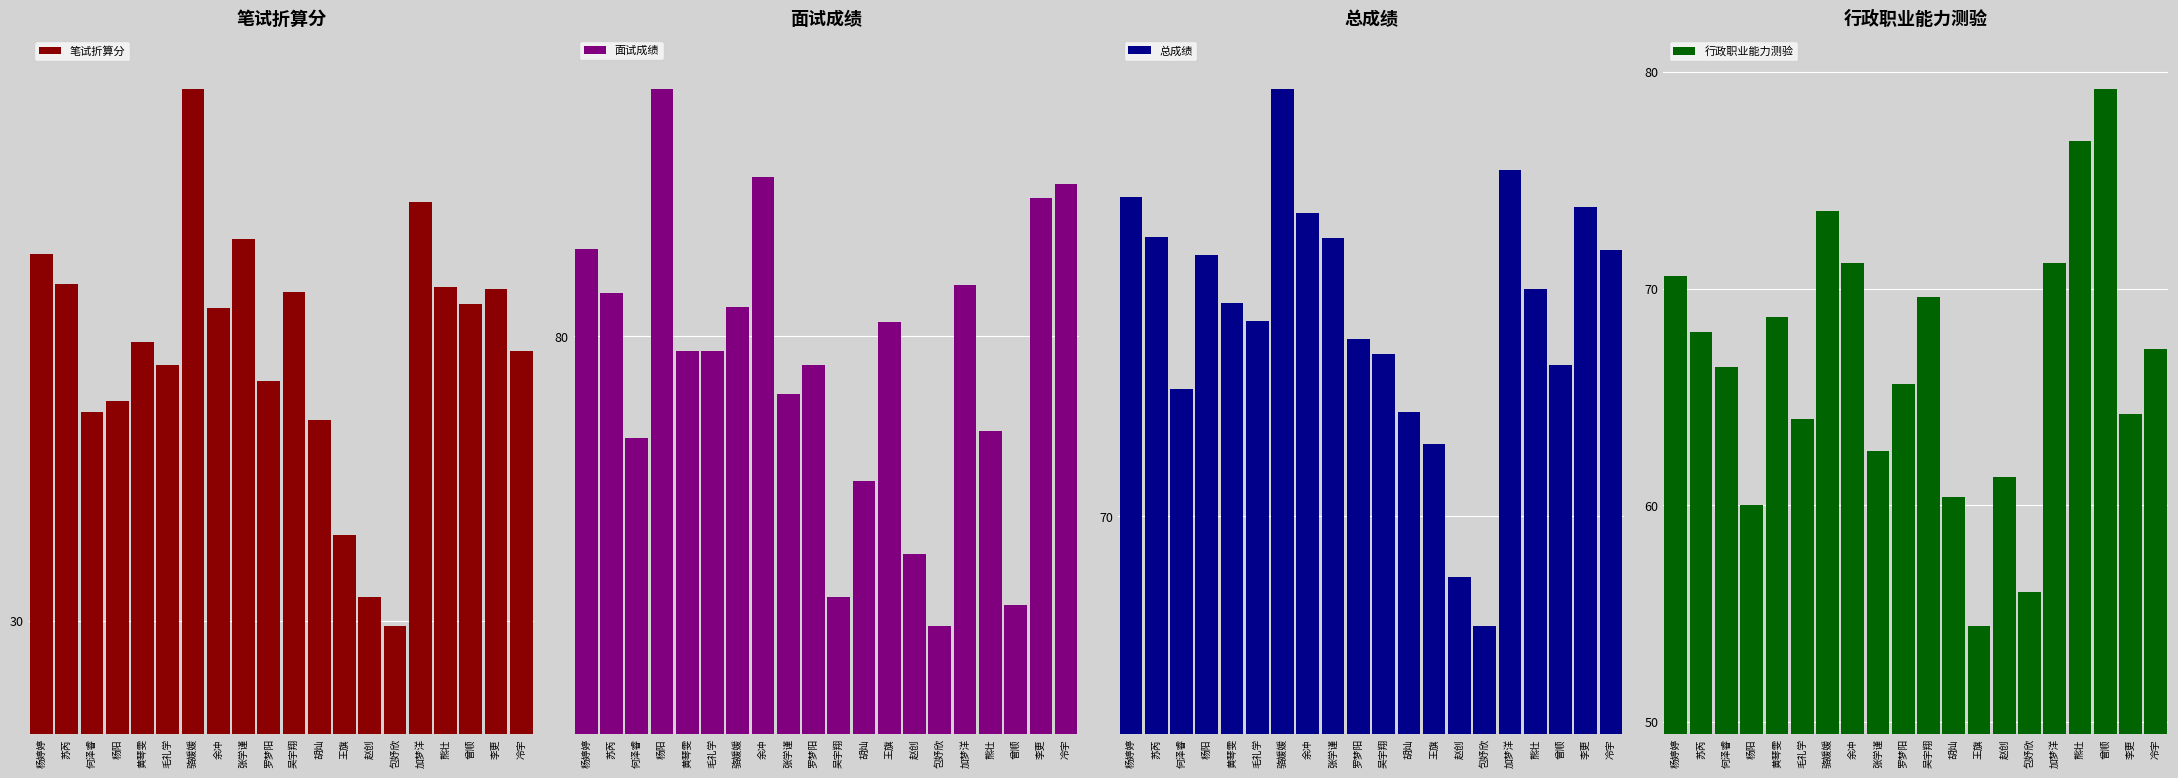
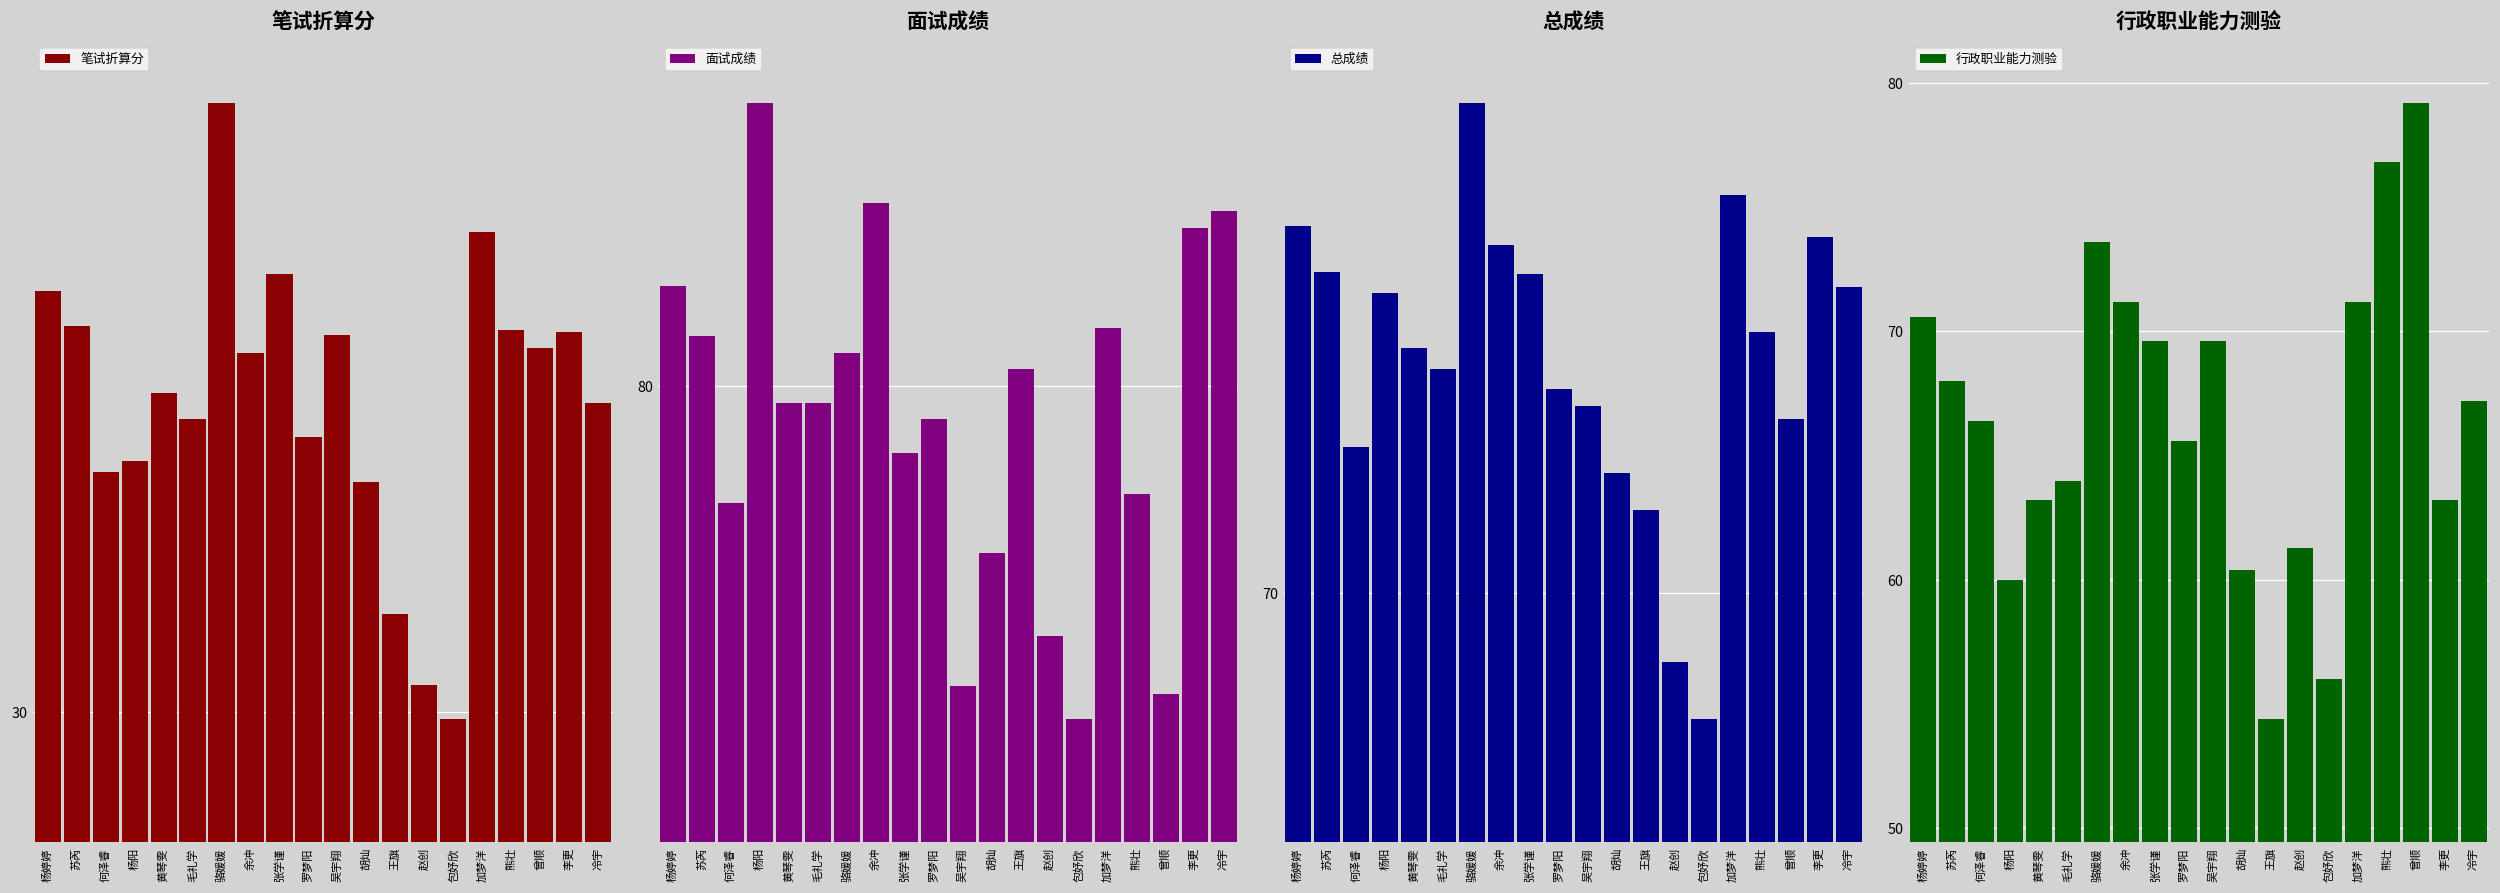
  {
    "行政职业能力测验": {
      "杨婷婷": 70.6,
      "苏芮": 68.0,
      "何泽睿": 66.4,
      "杨阳": 60.0,
-     "黄琴雯": 68.7,
+     "黄琴雯": 63.2,
      "毛礼学": 64.0,
      "骆媛媛": 73.6,
      "余冲": 71.2,
-     "张学谨": 62.5,
+     "张学谨": 69.6,
      "罗梦阳": 65.6,
      "吴宇翔": 69.6,
      "胡灿": 60.4,
      "王旗": 54.4,
      "赵创": 61.3,
      "包妤欣": 56.0,
      "加梦洋": 71.2,
      "熊壮": 76.8,
      "曾顺": 79.2,
-     "李更": 64.2,
+     "李更": 63.2,
      "冷宇": 67.2
    }
  }
